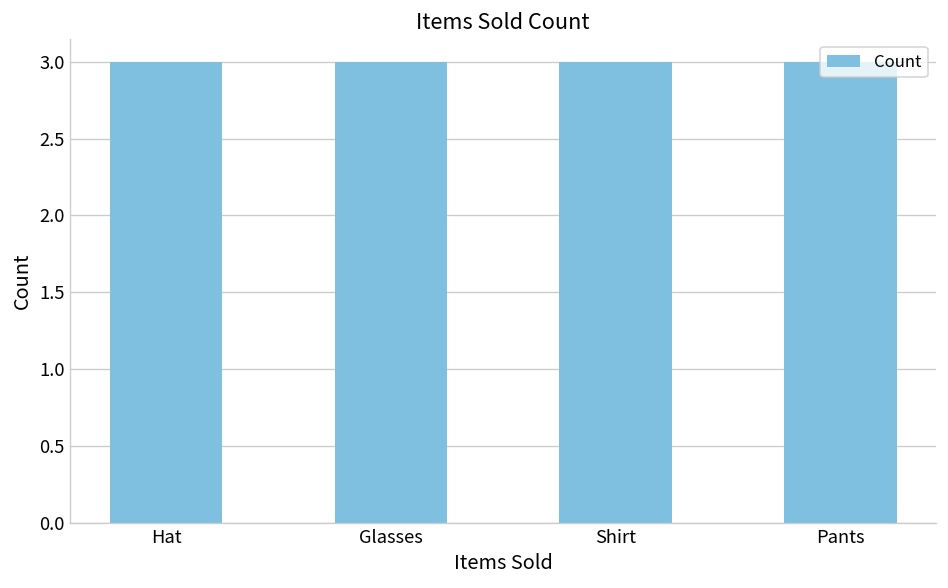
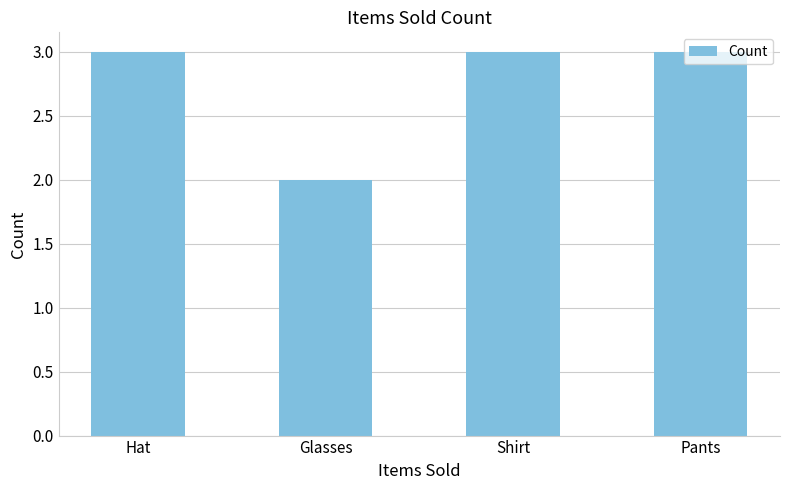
  {
    "Hat": 3,
-   "Glasses": 3,
+   "Glasses": 2,
    "Shirt": 3
  }
